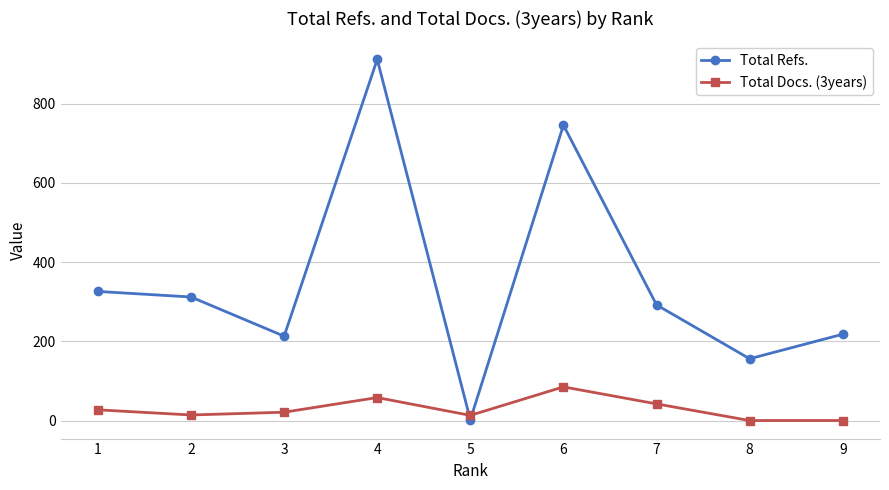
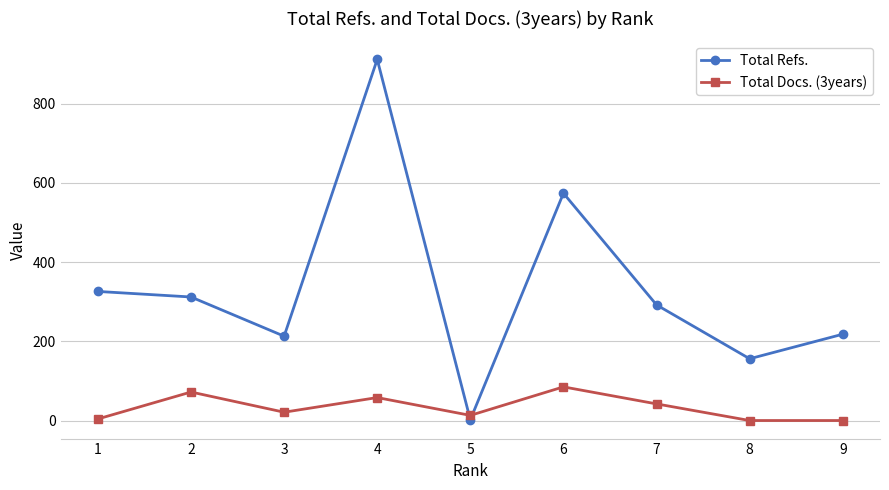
  {
    "Total Refs.": {
      "1": 330,
      "2": 310,
      "3": 210,
      "4": 910,
      "5": 0,
-     "6": 750,
+     "6": 570,
      "7": 290,
      "8": 160,
      "9": 220
    },
    "Total Docs. (3years)": {
-     "1": 30,
-     "2": 10,
+     "1": 0,
+     "2": 70,
      "3": 20,
      "4": 60,
      "5": 10,
      "6": 90,
      "7": 40,
      "8": 0,
      "9": 0
    }
  }
